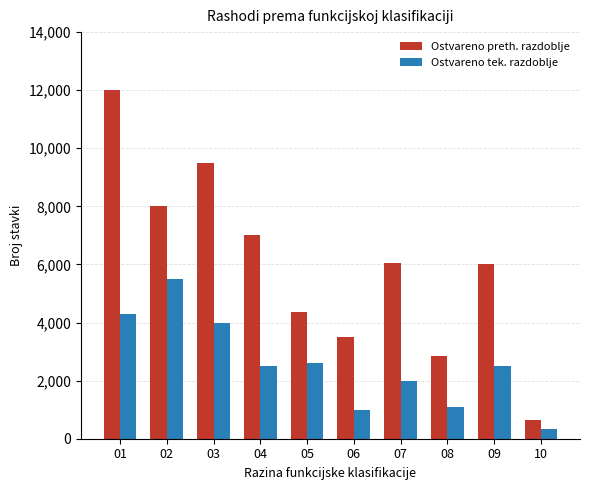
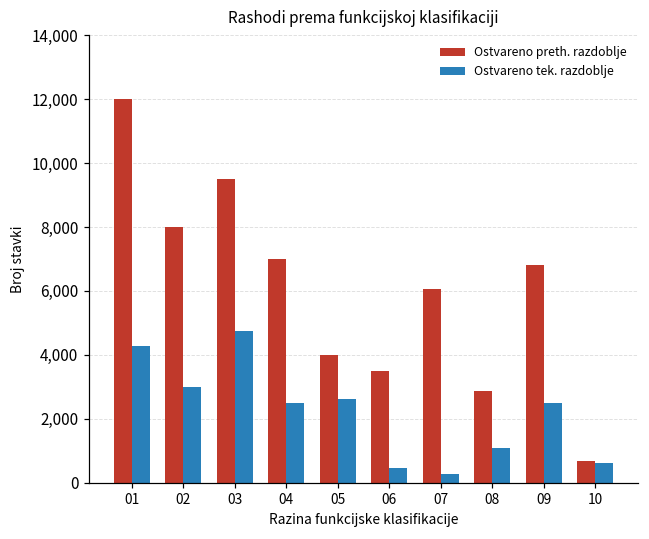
  {
    "Ostvareno preth. razdoblje": {
      "01": "12,000",
      "02": "8,000",
      "03": "9,500",
      "04": "7,000",
-     "05": "4,400",
+     "05": "4,000",
      "06": "3,500",
      "07": "6,100",
      "08": "2,900",
-     "09": "6,000",
+     "09": "6,800",
      "10": "700"
    },
    "Ostvareno tek. razdoblje": {
      "01": "4,300",
-     "02": "5,500",
-     "03": "4,000",
+     "02": "3,000",
+     "03": "4,700",
      "04": "2,500",
      "05": "2,600",
-     "06": "1,000",
-     "07": "2,000",
+     "06": "500",
+     "07": "300",
      "08": "1,100",
      "09": "2,500",
-     "10": "300"
+     "10": "600"
    }
  }
